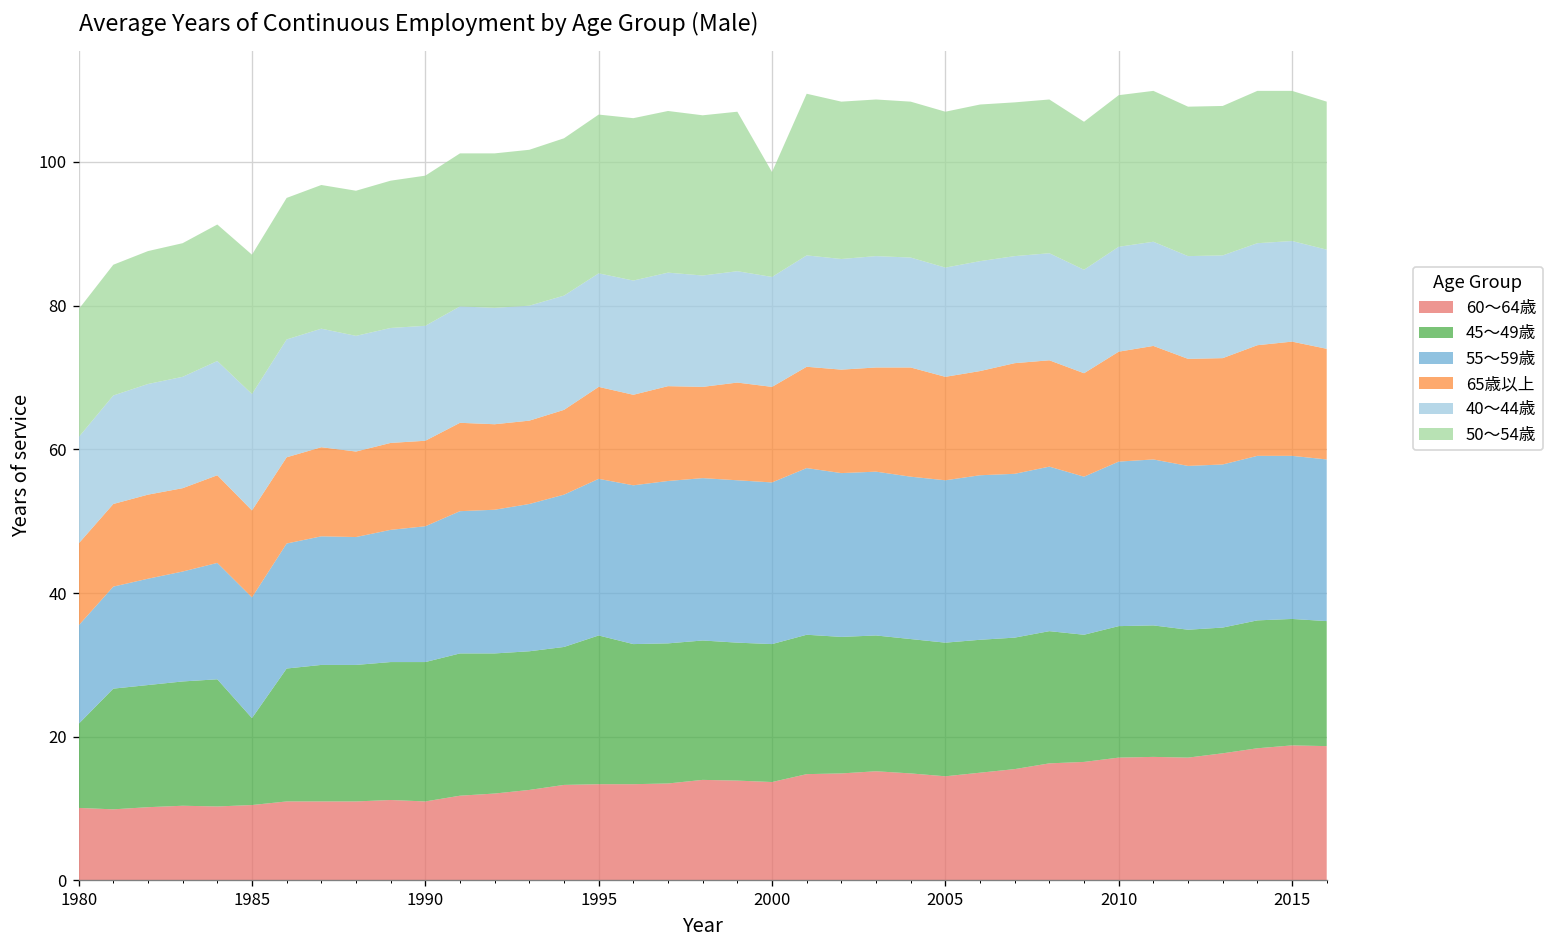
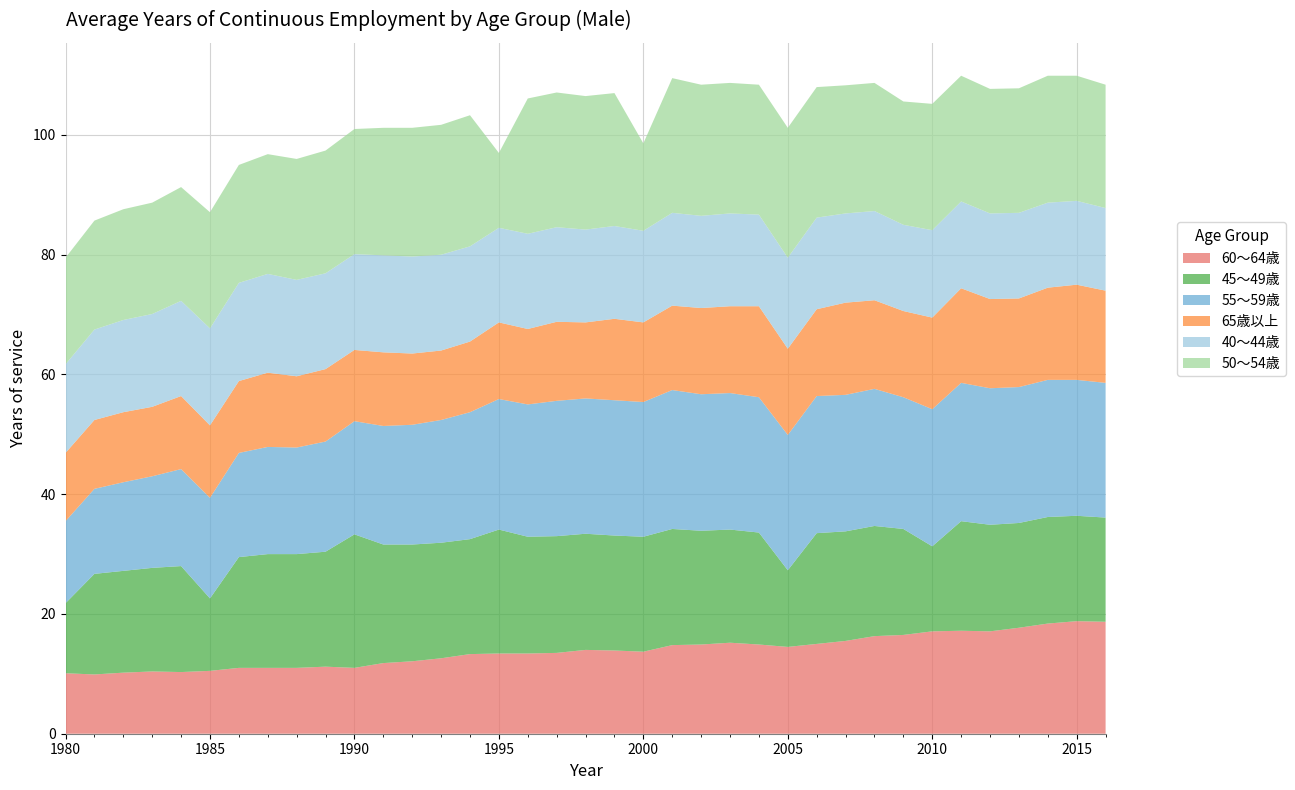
  {
    "45～49歳": {
      "1980": 12,
      "1985": 12,
-     "1990": 19,
+     "1990": 22,
      "1995": 21,
      "2000": 19,
-     "2005": 19,
-     "2010": 18,
+     "2005": 13,
+     "2010": 14,
      "2015": 18
    },
    "50～54歳": {
      "1980": 18,
      "1985": 19,
      "1990": 21,
-     "1995": 22,
+     "1995": 13,
      "2000": 15,
      "2005": 22,
      "2010": 21,
      "2015": 21
    }
  }
